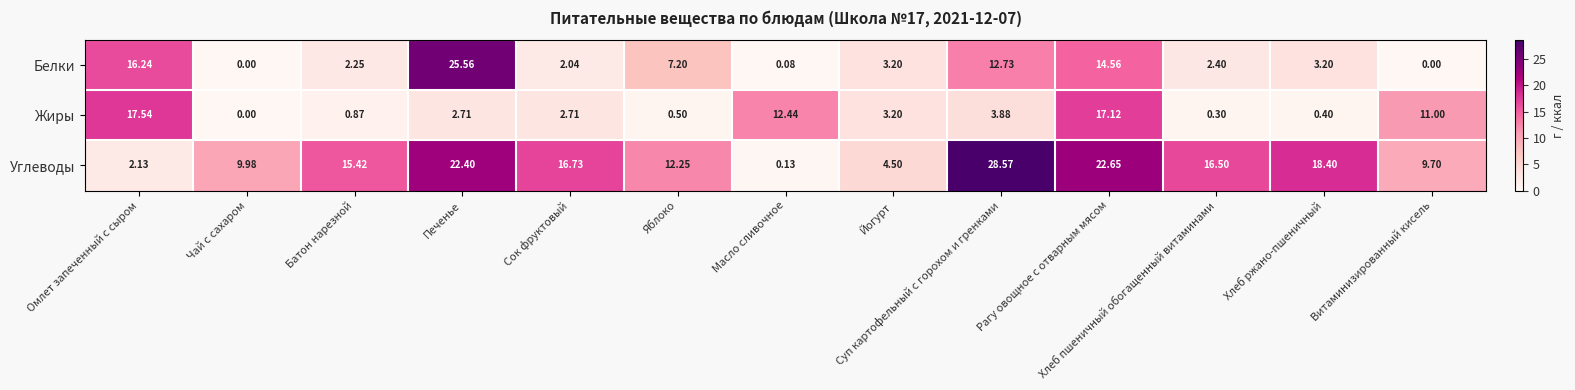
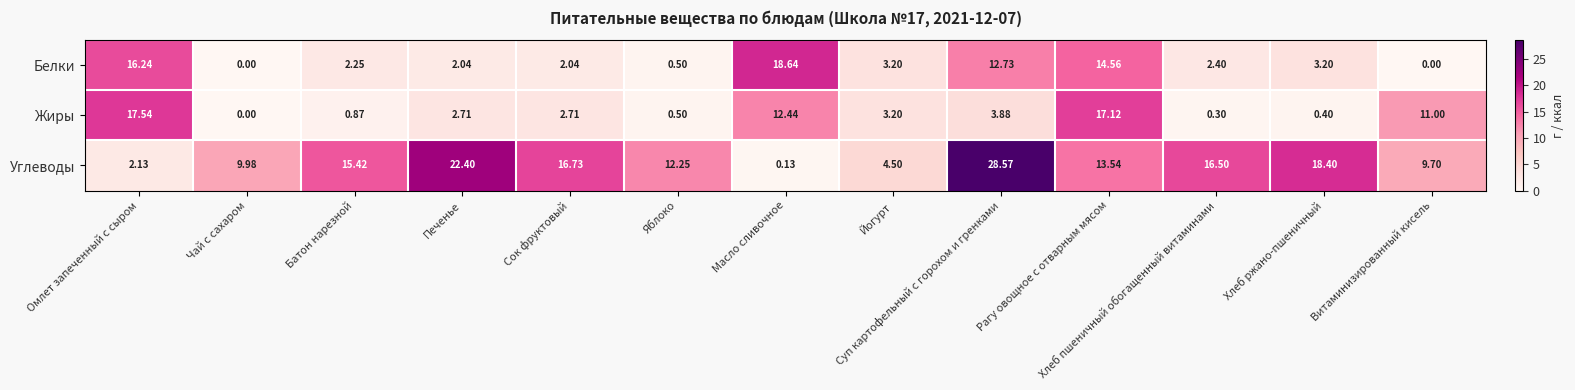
  {
    "Белки": {
      "Омлет запеченный с сыром": 16.24,
      "Чай с сахаром": 0.00,
      "Батон нарезной": 2.25,
-     "Печенье": 25.56,
+     "Печенье": 2.04,
      "Сок фруктовый": 2.04,
-     "Яблоко": 7.20,
-     "Масло сливочное": 0.08,
+     "Яблоко": 0.50,
+     "Масло сливочное": 18.64,
      "Йогурт": 3.20,
      "Суп картофельный с горохом и гренками": 12.73,
      "Рагу овощное с отварным мясом": 14.56,
      "Хлеб пшеничный обогащенный витаминами": 2.40,
      "Хлеб ржано-пшеничный": 3.20,
      "Витаминизированный кисель": 0.00
    },
    "Жиры": {
      "Омлет запеченный с сыром": 17.54,
      "Чай с сахаром": 0.00,
      "Батон нарезной": 0.87,
      "Печенье": 2.71,
      "Сок фруктовый": 2.71,
      "Яблоко": 0.50,
      "Масло сливочное": 12.44,
      "Йогурт": 3.20,
      "Суп картофельный с горохом и гренками": 3.88,
      "Рагу овощное с отварным мясом": 17.12,
      "Хлеб пшеничный обогащенный витаминами": 0.30,
      "Хлеб ржано-пшеничный": 0.40,
      "Витаминизированный кисель": 11.00
    },
    "Углеводы": {
      "Омлет запеченный с сыром": 2.13,
      "Чай с сахаром": 9.98,
      "Батон нарезной": 15.42,
      "Печенье": 22.40,
      "Сок фруктовый": 16.73,
      "Яблоко": 12.25,
      "Масло сливочное": 0.13,
      "Йогурт": 4.50,
      "Суп картофельный с горохом и гренками": 28.57,
-     "Рагу овощное с отварным мясом": 22.65,
+     "Рагу овощное с отварным мясом": 13.54,
      "Хлеб пшеничный обогащенный витаминами": 16.50,
      "Хлеб ржано-пшеничный": 18.40,
      "Витаминизированный кисель": 9.70
    }
  }
